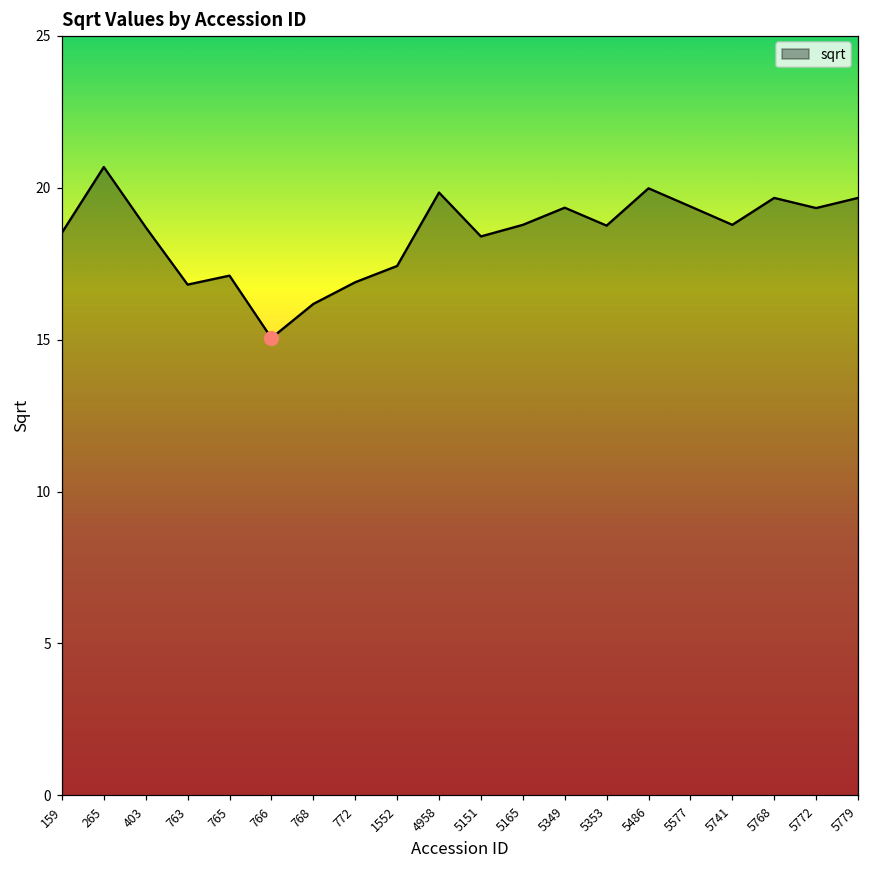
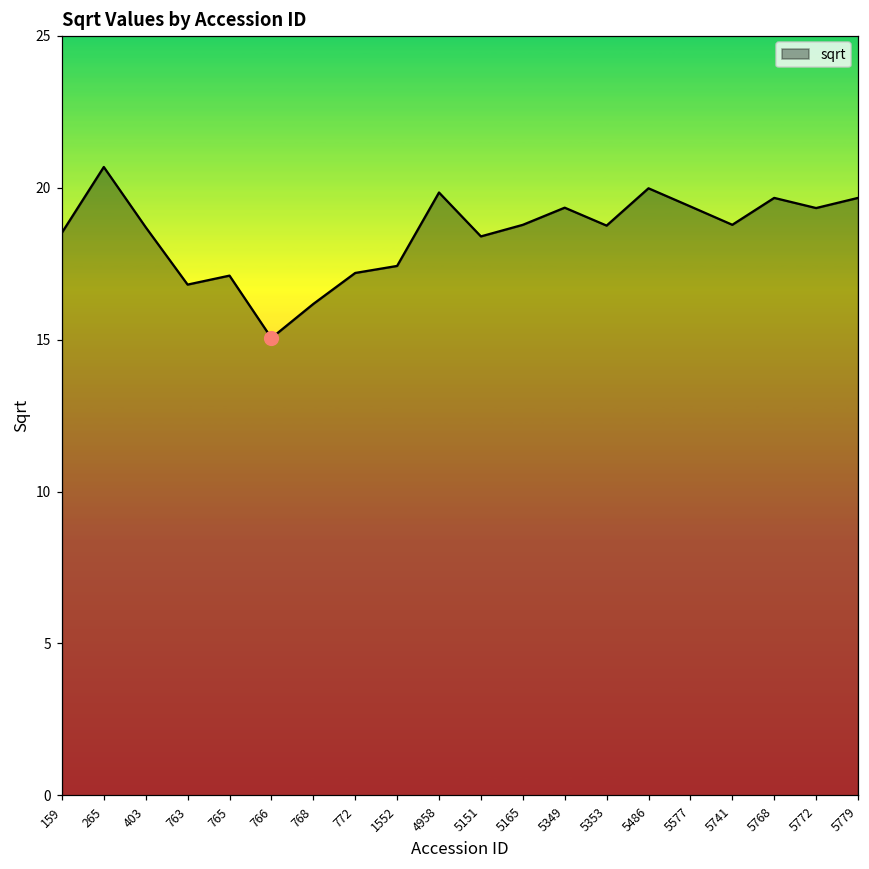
  {
    "sqrt": {
      "159": 18.5,
      "265": 20.7,
      "403": 18.7,
      "763": 16.8,
      "765": 17.1,
      "768": 16.2,
-     "772": 16.9,
+     "772": 17.2,
      "1552": 17.4,
      "4958": 19.8,
      "5151": 18.4,
      "5165": 18.8,
      "5349": 19.3,
      "5353": 18.7,
      "5486": 20.0,
      "5577": 19.4,
      "5741": 18.8,
      "5768": 19.7,
      "5772": 19.3,
      "5779": 19.7
    }
  }
